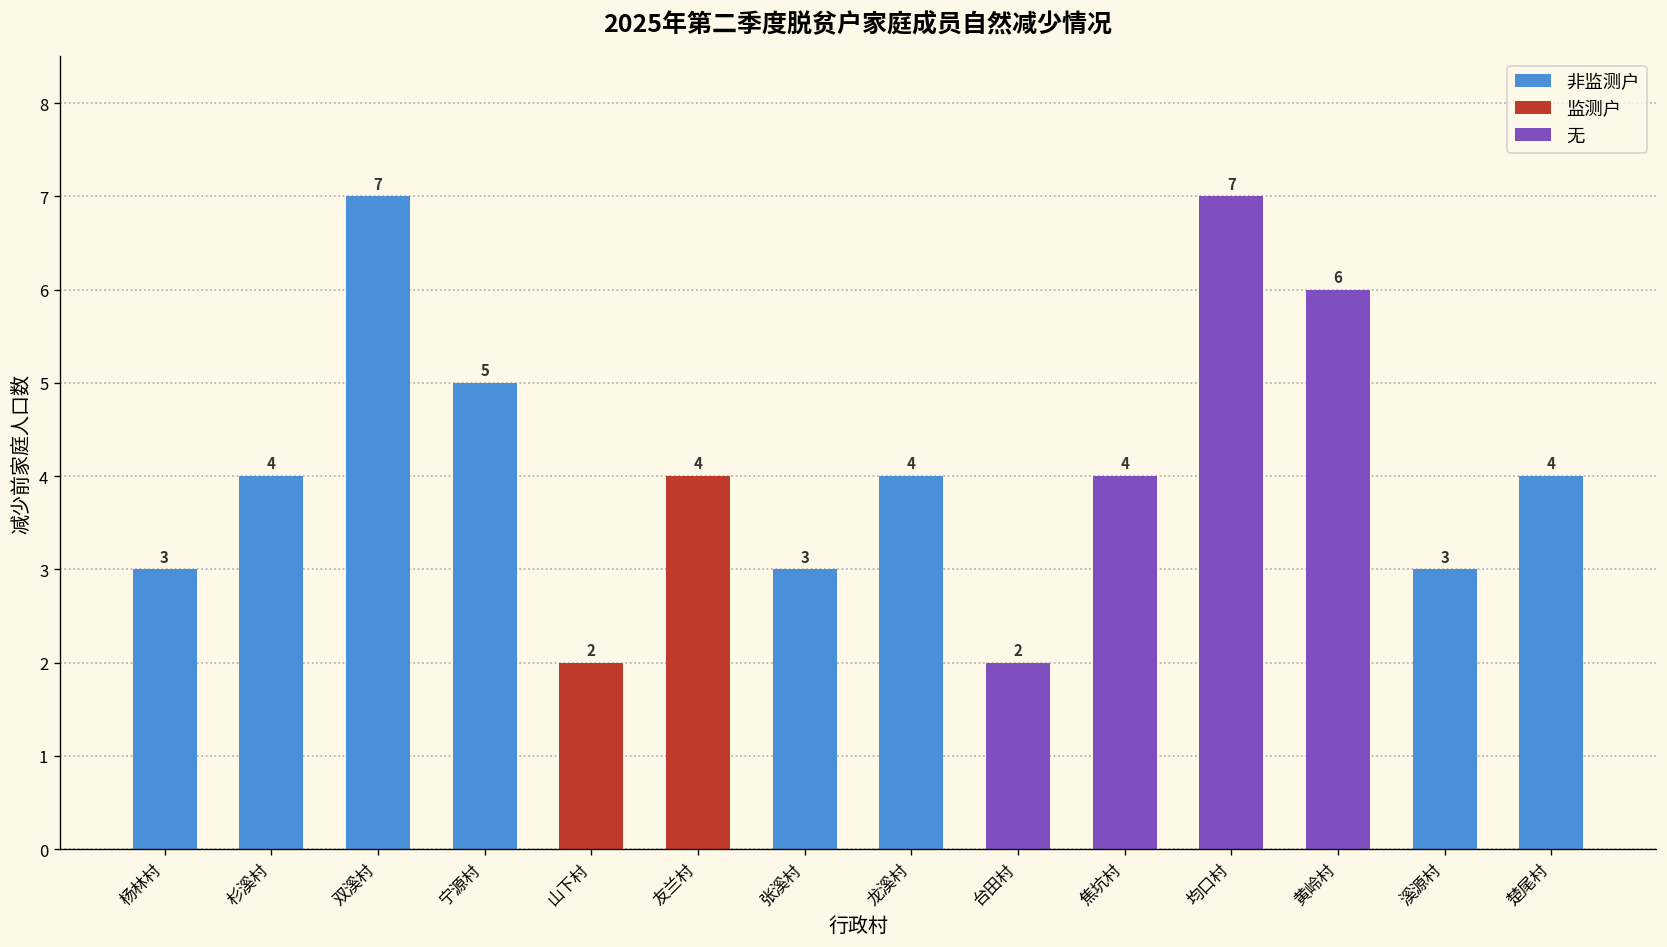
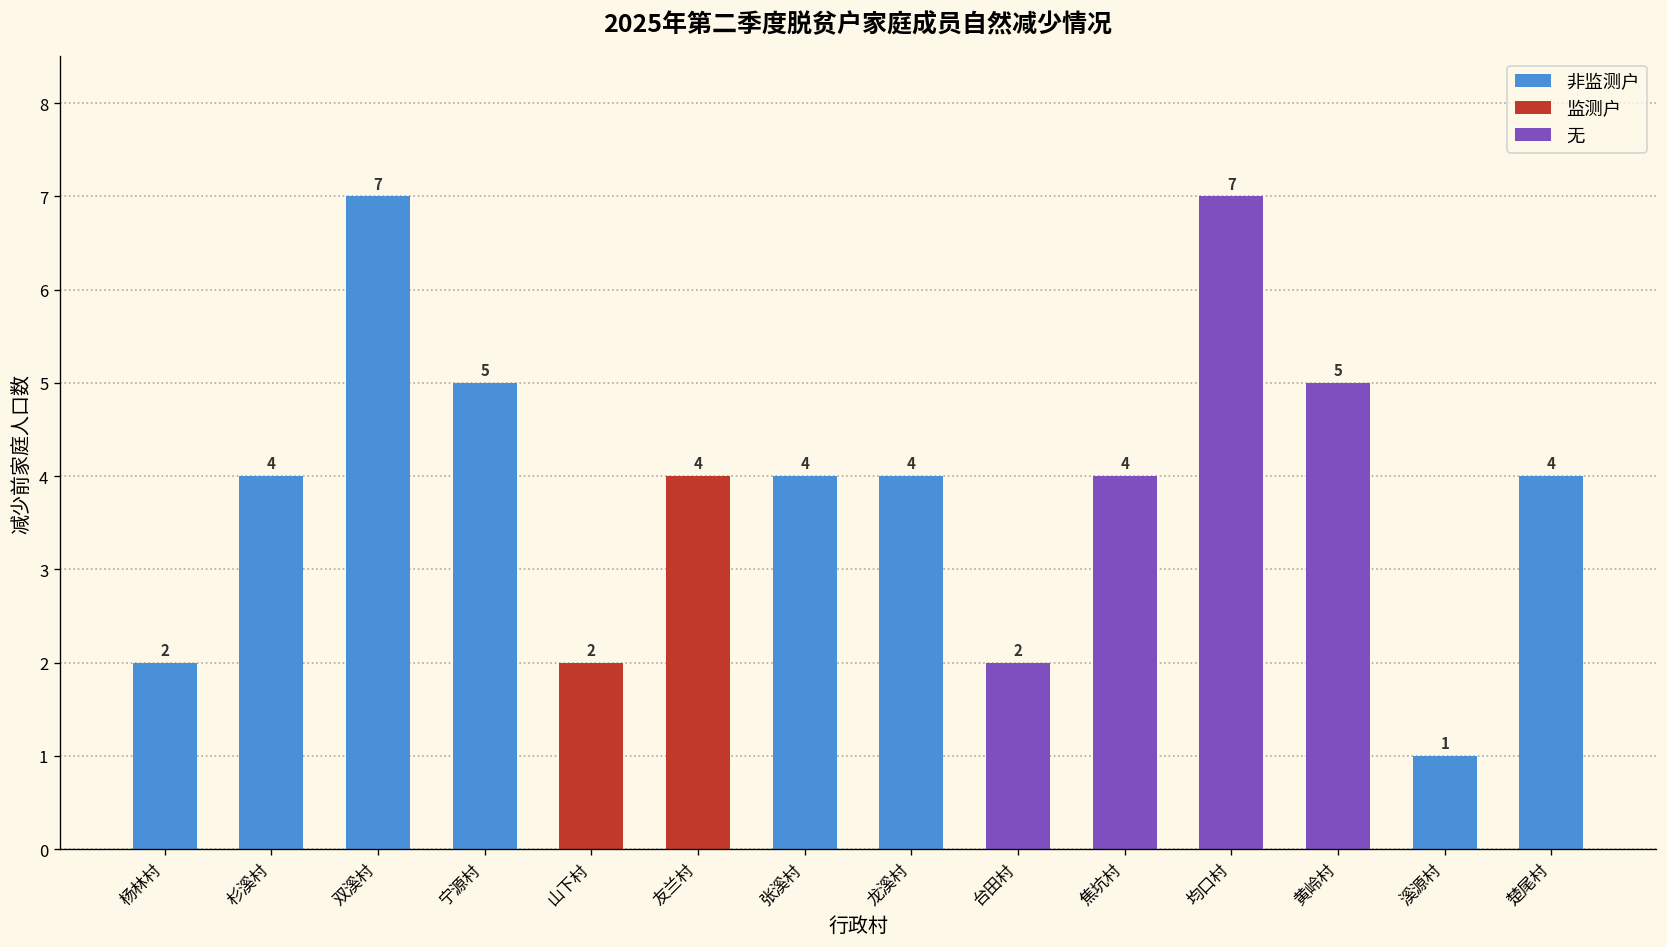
  {
    "非监测户": {
-     "杨林村": 3,
+     "杨林村": 2,
      "杉溪村": 4,
      "双溪村": 7,
      "宁源村": 5,
-     "张溪村": 3,
+     "张溪村": 4,
      "龙溪村": 4,
-     "溪源村": 3,
+     "溪源村": 1,
      "楚尾村": 4
    },
    "监测户": {
      "山下村": 2,
      "友兰村": 4
    },
    "无": {
      "台田村": 2,
      "焦坑村": 4,
      "均口村": 7,
-     "黄岭村": 6
+     "黄岭村": 5
    }
  }
